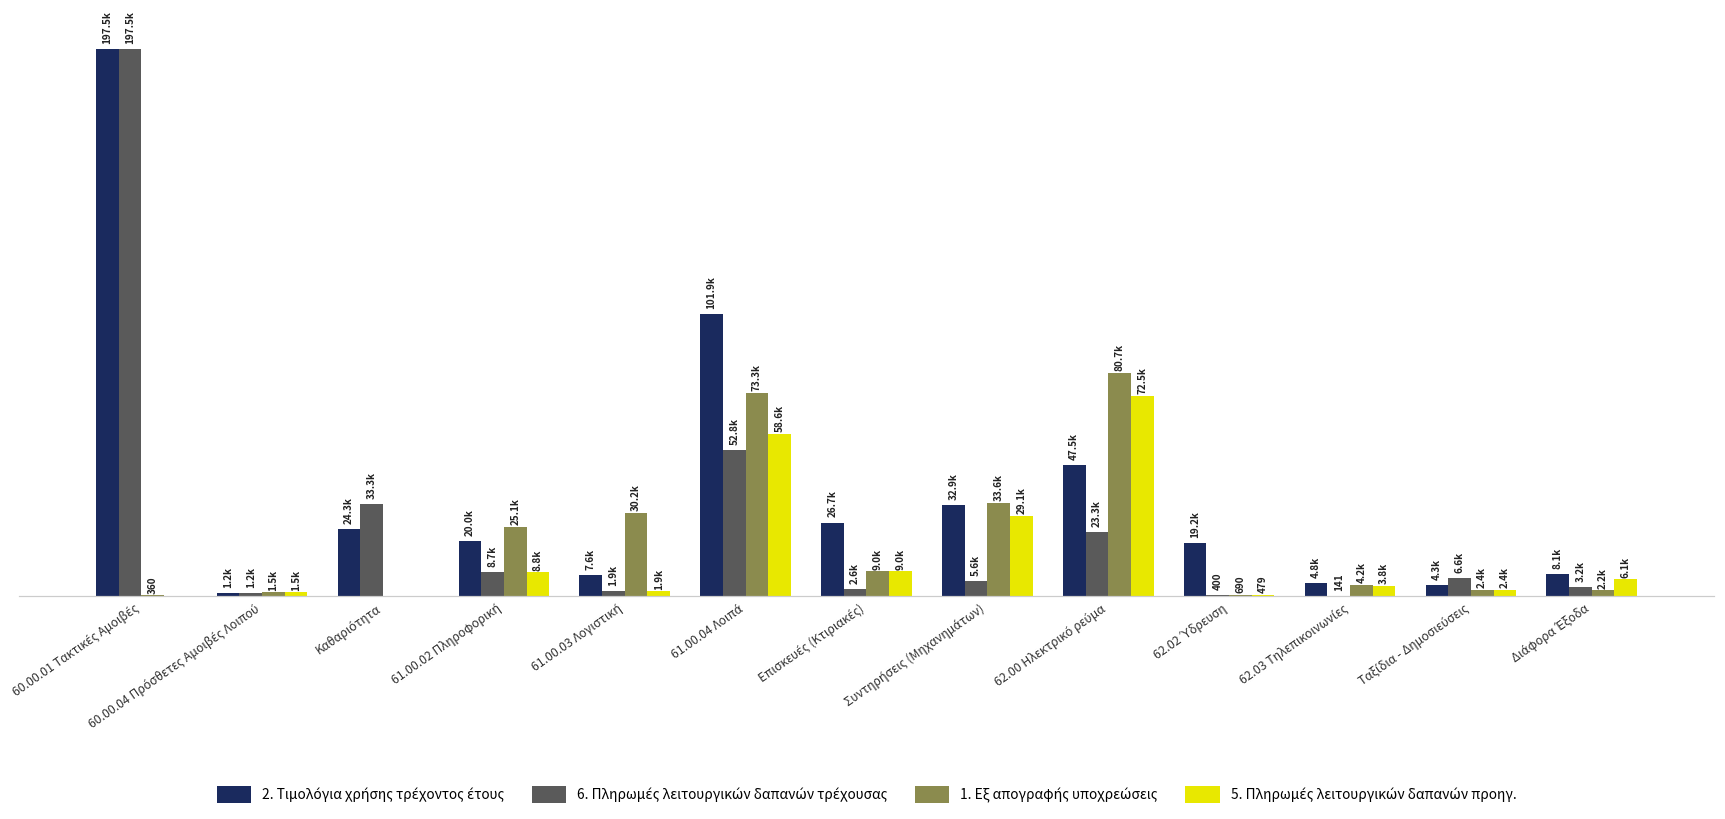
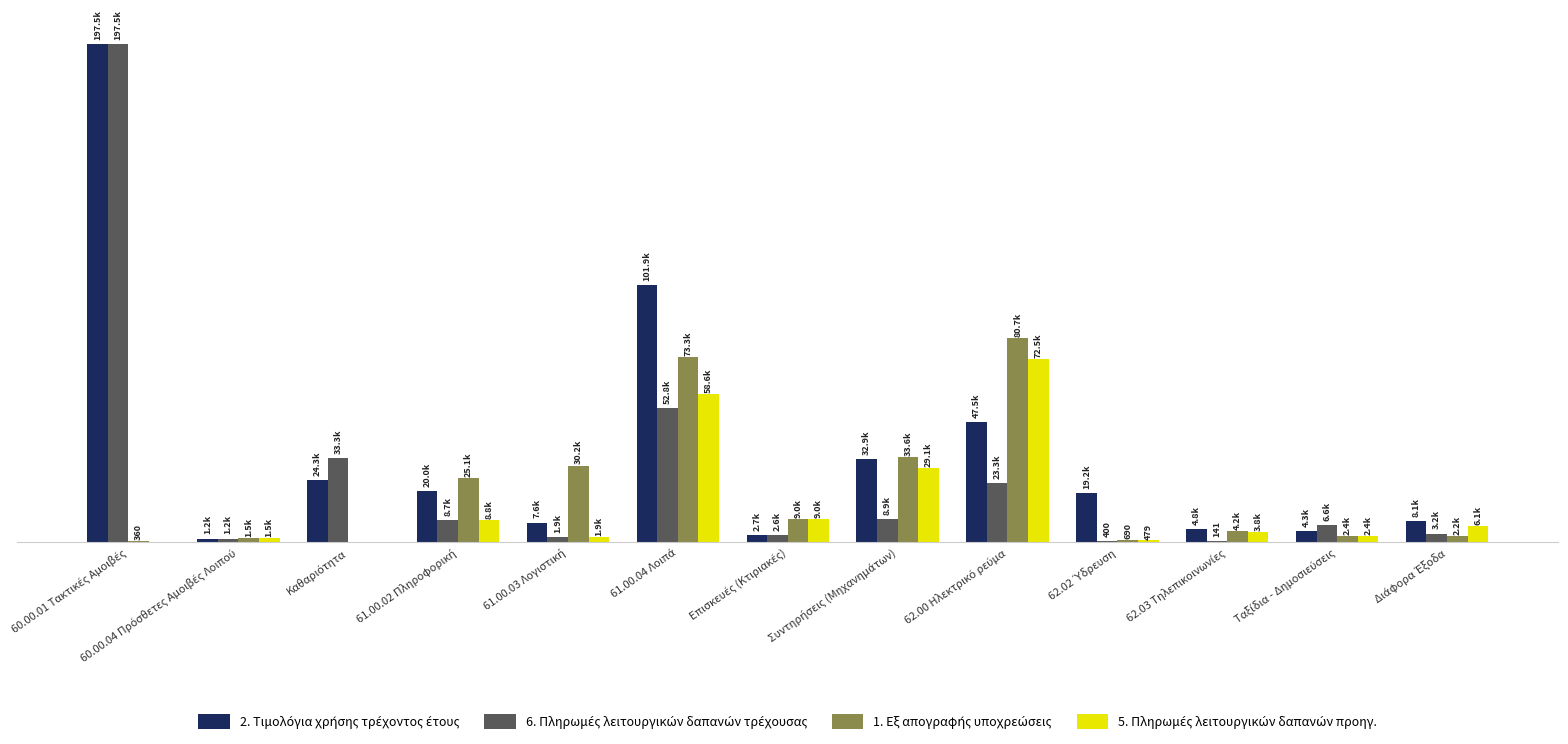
  {
    "2. Τιμολόγια χρήσης τρέχοντος έτους": {
      "60.00.01 Τακτικές Αμοιβές": "197.5k",
      "60.00.04 Πρόσθετες Αμοιβές Λοιπού": "1.2k",
      "Καθαριότητα": "24.3k",
      "61.00.02 Πληροφορική": "20.0k",
      "61.00.03 Λογιστική": "7.6k",
      "61.00.04 Λοιπά": "101.9k",
-     "Επισκευές (Κτιριακές)": "26.7k",
+     "Επισκευές (Κτιριακές)": "2.7k",
      "Συντηρήσεις (Μηχανημάτων)": "32.9k",
      "62.00 Ηλεκτρικό ρεύμα": "47.5k",
      "62.02 Ύδρευση": "19.2k",
      "62.03 Τηλεπικοινωνίες": "4.8k",
      "Ταξίδια - Δημοσιεύσεις": "4.3k",
      "Διάφορα Έξοδα": "8.1k"
    },
    "6. Πληρωμές λειτουργικών δαπανών τρέχουσας": {
      "60.00.01 Τακτικές Αμοιβές": "197.5k",
      "60.00.04 Πρόσθετες Αμοιβές Λοιπού": "1.2k",
      "Καθαριότητα": "33.3k",
      "61.00.02 Πληροφορική": "8.7k",
      "61.00.03 Λογιστική": "1.9k",
      "61.00.04 Λοιπά": "52.8k",
      "Επισκευές (Κτιριακές)": "2.6k",
-     "Συντηρήσεις (Μηχανημάτων)": "5.6k",
+     "Συντηρήσεις (Μηχανημάτων)": "8.9k",
      "62.00 Ηλεκτρικό ρεύμα": "23.3k",
      "62.02 Ύδρευση": "400",
      "62.03 Τηλεπικοινωνίες": "141",
      "Ταξίδια - Δημοσιεύσεις": "6.6k",
      "Διάφορα Έξοδα": "3.2k"
    },
    "1. Εξ απογραφής υποχρεώσεις": {
      "60.00.01 Τακτικές Αμοιβές": "360",
      "60.00.04 Πρόσθετες Αμοιβές Λοιπού": "1.5k",
      "61.00.02 Πληροφορική": "25.1k",
      "61.00.03 Λογιστική": "30.2k",
      "61.00.04 Λοιπά": "73.3k",
      "Επισκευές (Κτιριακές)": "9.0k",
      "Συντηρήσεις (Μηχανημάτων)": "33.6k",
      "62.00 Ηλεκτρικό ρεύμα": "80.7k",
      "62.02 Ύδρευση": "690",
      "62.03 Τηλεπικοινωνίες": "4.2k",
      "Ταξίδια - Δημοσιεύσεις": "2.4k",
      "Διάφορα Έξοδα": "2.2k"
    },
    "5. Πληρωμές λειτουργικών δαπανών προηγ.": {
      "60.00.04 Πρόσθετες Αμοιβές Λοιπού": "1.5k",
      "61.00.02 Πληροφορική": "8.8k",
      "61.00.03 Λογιστική": "1.9k",
      "61.00.04 Λοιπά": "58.6k",
      "Επισκευές (Κτιριακές)": "9.0k",
      "Συντηρήσεις (Μηχανημάτων)": "29.1k",
      "62.00 Ηλεκτρικό ρεύμα": "72.5k",
      "62.02 Ύδρευση": "479",
      "62.03 Τηλεπικοινωνίες": "3.8k",
      "Ταξίδια - Δημοσιεύσεις": "2.4k",
      "Διάφορα Έξοδα": "6.1k"
    }
  }
